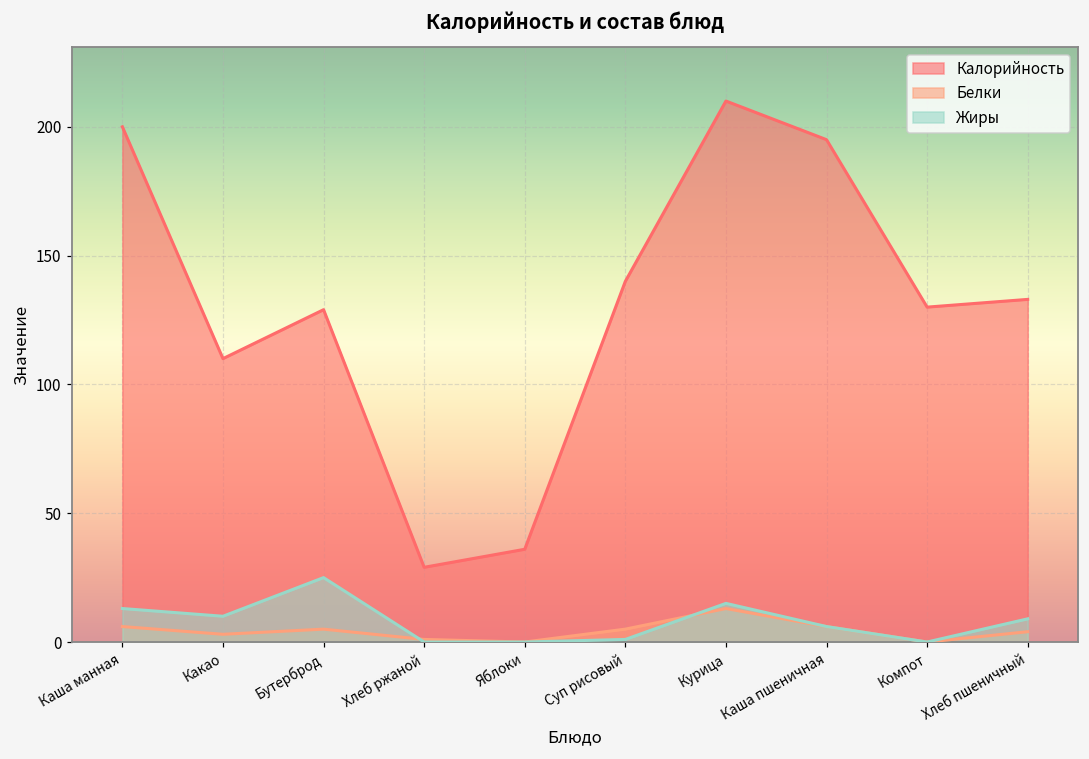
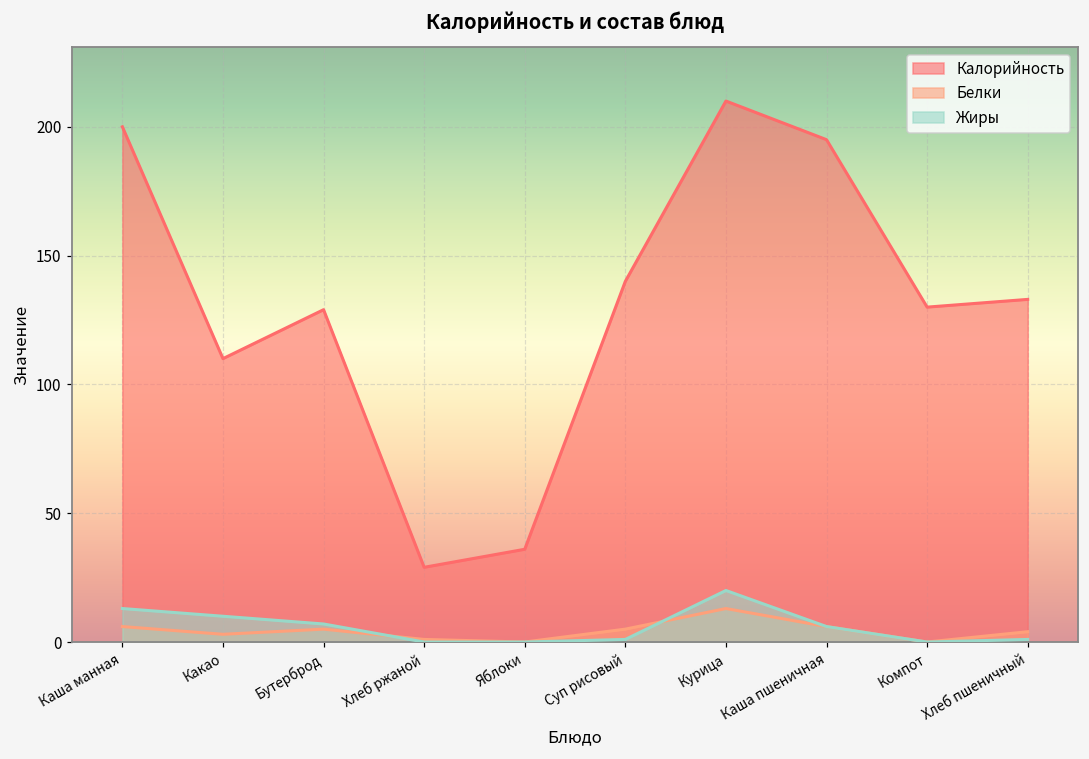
  {
    "Жиры": {
      "Каша манная": 13,
      "Какао": 10,
-     "Бутерброд": 25,
+     "Бутерброд": 7,
      "Суп рисовый": 1,
-     "Курица": 15,
-     "Хлеб пшеничный": 9
+     "Курица": 20,
+     "Хлеб пшеничный": 1
    }
  }
